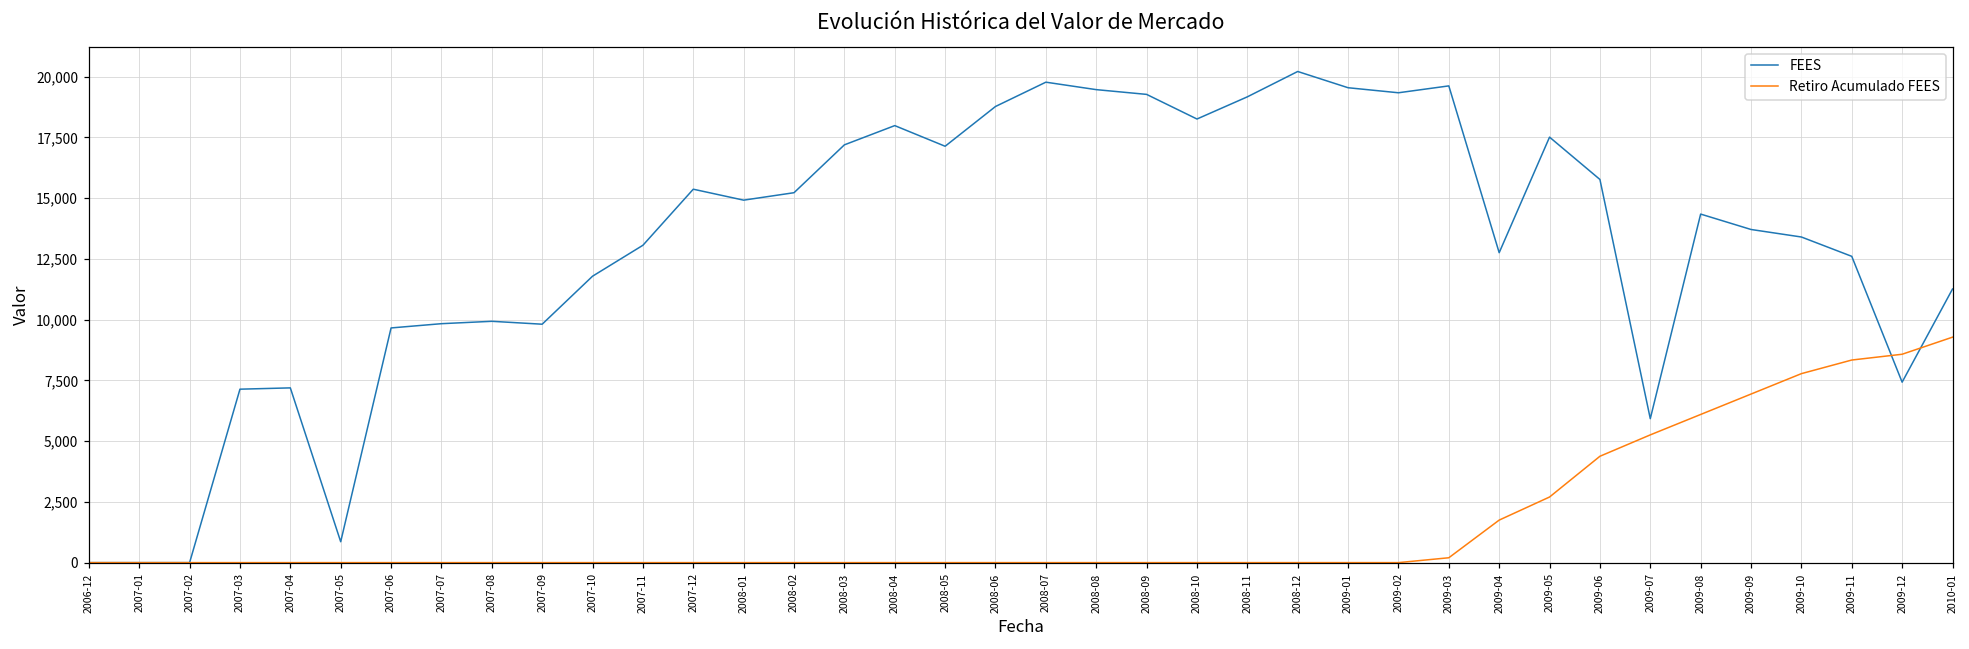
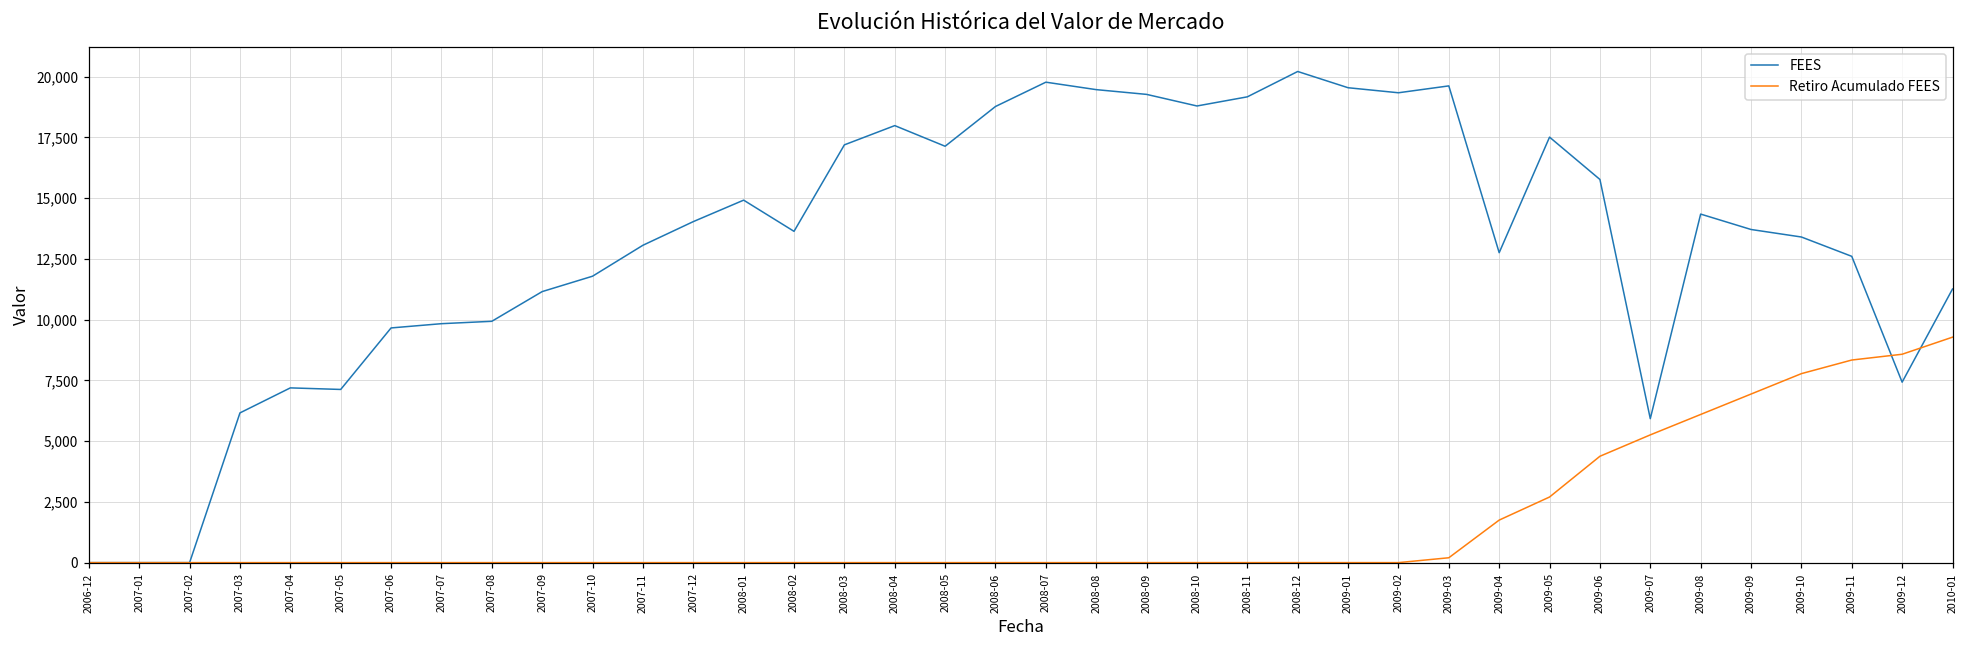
  {
    "FEES": {
-     "2007-03": "7,100",
+     "2007-03": "6,200",
      "2007-04": "7,200",
-     "2007-05": "900",
+     "2007-05": "7,100",
      "2007-06": "9,700",
      "2007-07": "9,800",
      "2007-08": "9,900",
-     "2007-09": "9,800",
+     "2007-09": "11,200",
      "2007-10": "11,800",
      "2007-11": "13,100",
-     "2007-12": "15,400",
+     "2007-12": "14,000",
      "2008-01": "14,900",
-     "2008-02": "15,200",
+     "2008-02": "13,600",
      "2008-03": "17,200",
      "2008-04": "18,000",
      "2008-05": "17,100",
      "2008-06": "18,800",
      "2008-07": "19,800",
      "2008-08": "19,500",
      "2008-09": "19,300",
-     "2008-10": "18,300",
+     "2008-10": "18,800",
      "2008-11": "19,200",
      "2008-12": "20,200",
      "2009-01": "19,500",
      "2009-02": "19,300",
      "2009-03": "19,600",
      "2009-04": "12,800",
      "2009-05": "17,500",
      "2009-06": "15,800",
      "2009-07": "5,900",
      "2009-08": "14,300",
      "2009-09": "13,700",
      "2009-10": "13,400",
      "2009-11": "12,600",
      "2009-12": "7,400",
      "2010-01": "11,300"
    },
    "Retiro Acumulado FEES": {
      "2007-03": "0",
      "2007-04": "0",
      "2007-05": "0",
      "2007-06": "0",
      "2007-07": "0",
      "2007-08": "0",
      "2007-09": "0",
      "2007-10": "0",
      "2007-11": "0",
      "2007-12": "0",
      "2008-01": "0",
      "2008-02": "0",
      "2008-03": "0",
      "2008-04": "0",
      "2008-05": "0",
      "2008-06": "0",
      "2008-07": "0",
      "2008-08": "0",
      "2008-09": "0",
      "2008-10": "0",
      "2008-11": "0",
      "2008-12": "0",
      "2009-01": "0",
      "2009-02": "0",
      "2009-03": "200",
      "2009-04": "1,800",
      "2009-05": "2,700",
      "2009-06": "4,400",
      "2009-07": "5,300",
      "2009-08": "6,100",
      "2009-09": "6,900",
      "2009-10": "7,800",
      "2009-11": "8,300",
      "2009-12": "8,600",
      "2010-01": "9,300"
    }
  }
